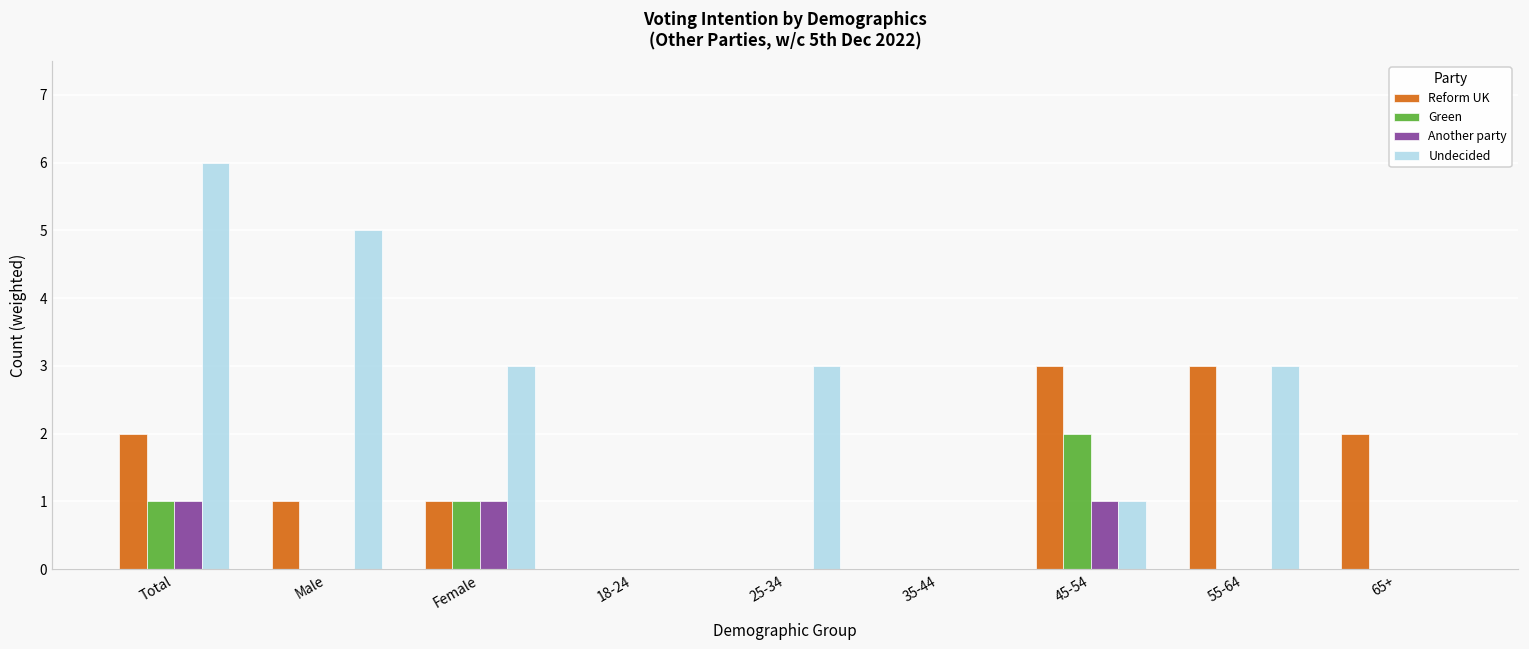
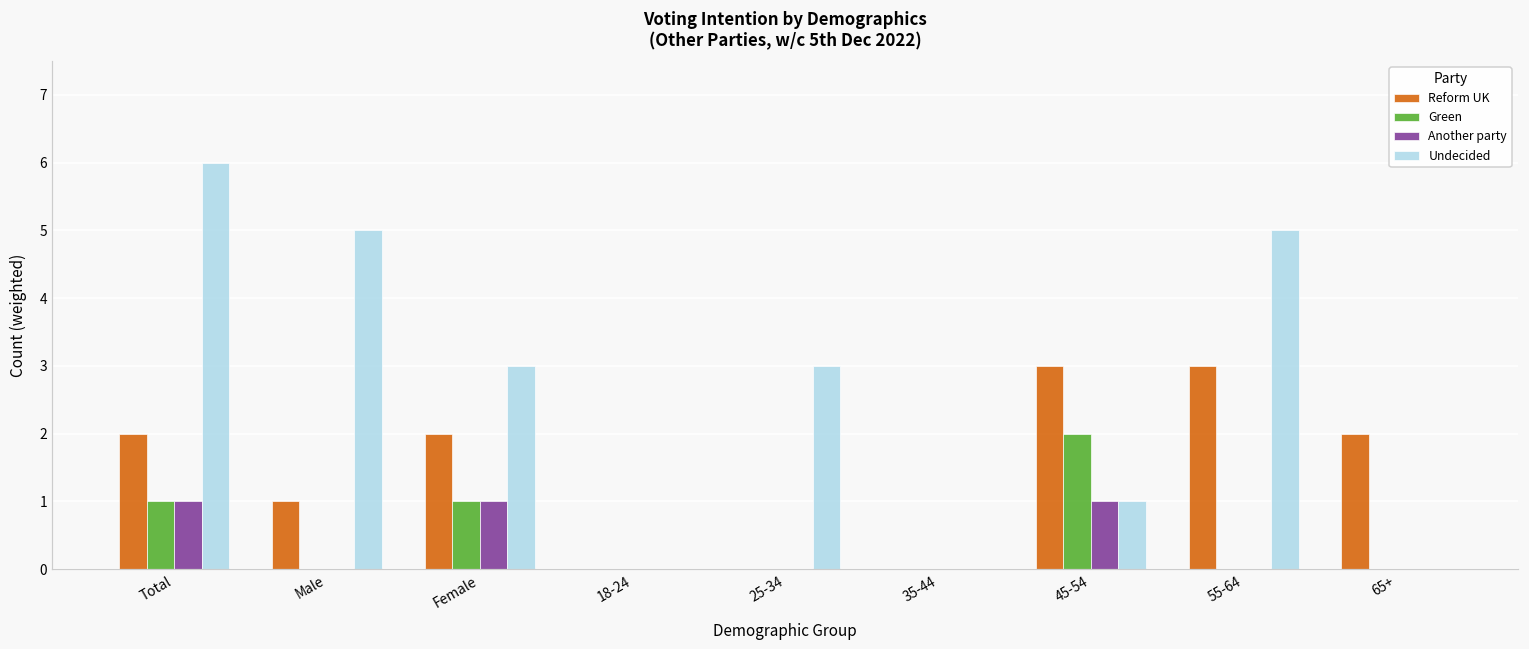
  {
    "Reform UK": {
      "Total": 2,
      "Male": 1,
-     "Female": 1,
+     "Female": 2,
      "18-24": 0,
      "25-34": 0,
      "35-44": 0,
      "45-54": 3,
      "55-64": 3,
      "65+": 2
    },
    "Green": {
      "Total": 1,
      "Male": 0,
      "Female": 1,
      "18-24": 0,
      "25-34": 0,
      "35-44": 0,
      "45-54": 2,
      "55-64": 0,
      "65+": 0
    },
    "Another party": {
      "Total": 1,
      "Male": 0,
      "Female": 1,
      "18-24": 0,
      "25-34": 0,
      "35-44": 0,
      "45-54": 1,
      "55-64": 0,
      "65+": 0
    },
    "Undecided": {
      "Total": 6,
      "Male": 5,
      "Female": 3,
      "18-24": 0,
      "25-34": 3,
      "35-44": 0,
      "45-54": 1,
-     "55-64": 3,
+     "55-64": 5,
      "65+": 0
    }
  }
